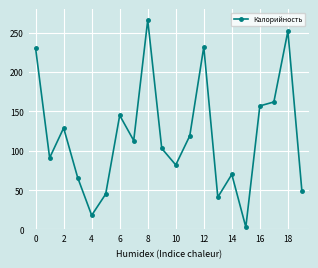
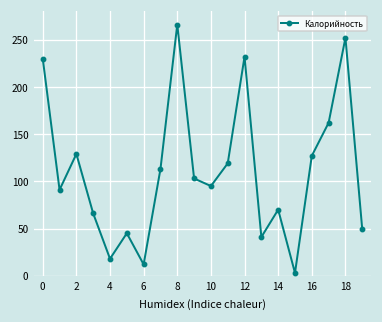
  {
    "0": 230,
    "2": 130,
    "4": 20,
-   "6": 150,
+   "6": 10,
    "8": 270,
-   "10": 80,
+   "10": 100,
    "12": 230,
    "14": 70,
-   "16": 160,
+   "16": 130,
    "18": 250
  }
